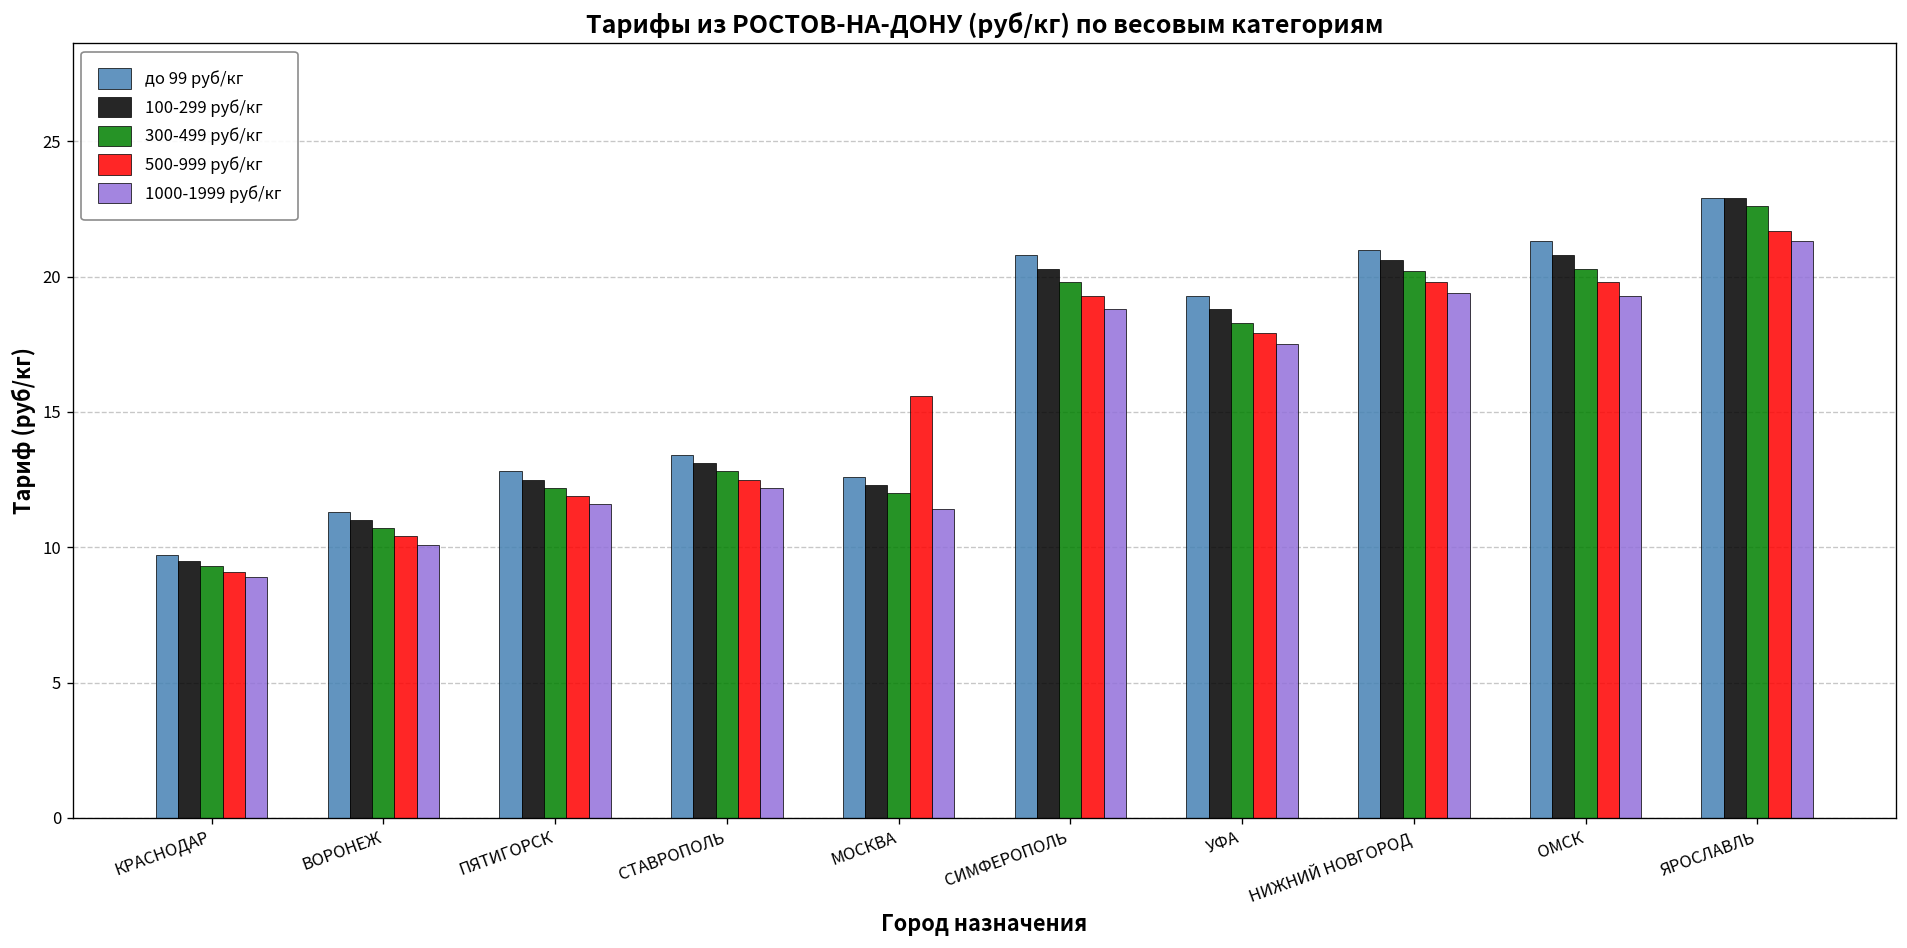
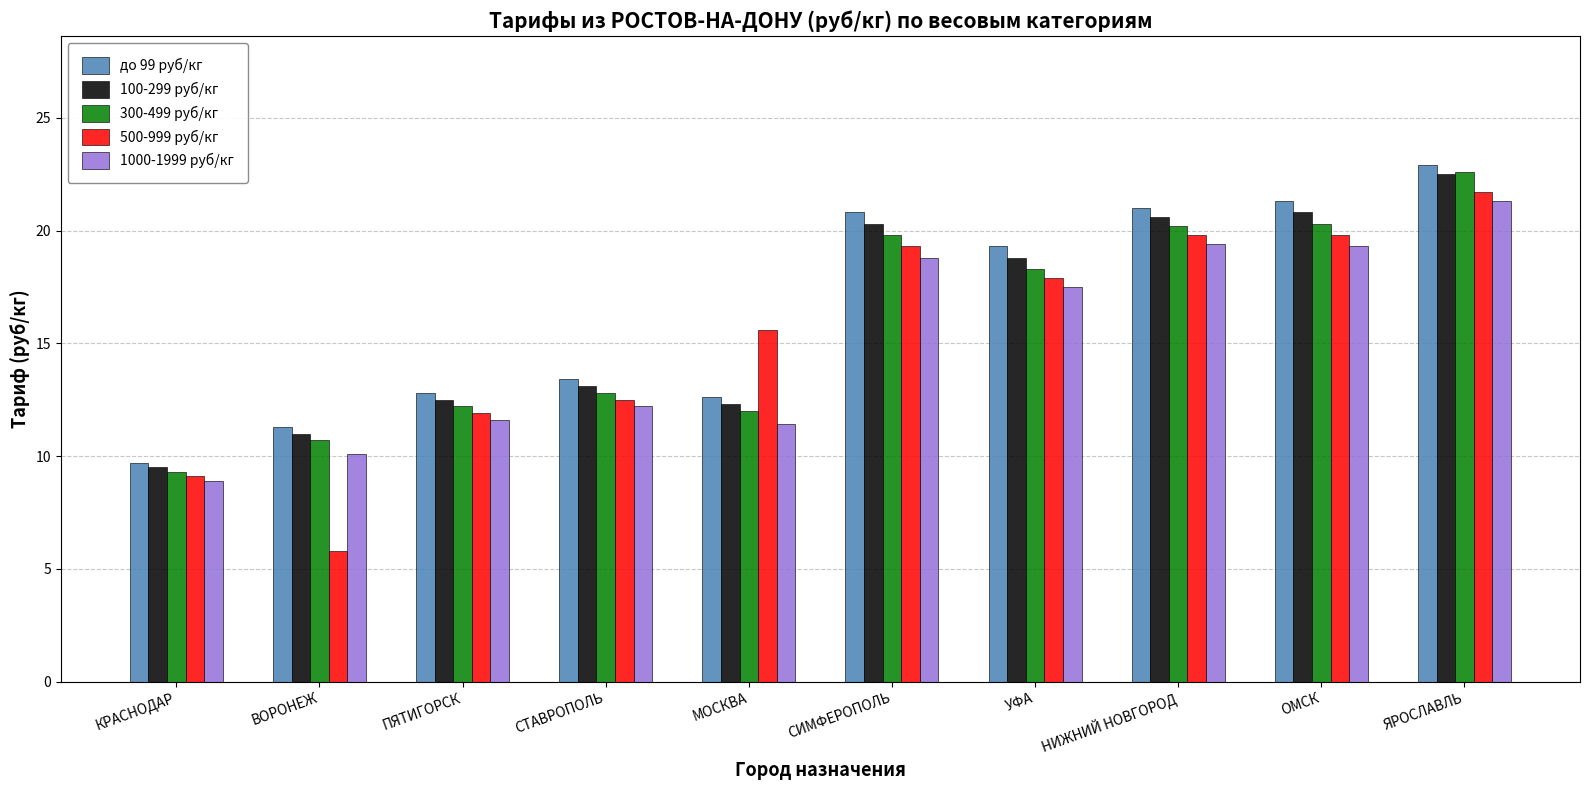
  {
    "до 99 руб/кг": {
      "КРАСНОДАР": 9.7,
      "ВОРОНЕЖ": 11.3,
      "ПЯТИГОРСК": 12.8,
      "СТАВРОПОЛЬ": 13.4,
      "МОСКВА": 12.6,
      "СИМФЕРОПОЛЬ": 20.8,
      "УФА": 19.3,
      "НИЖНИЙ НОВГОРОД": 21.0,
      "ОМСК": 21.3,
      "ЯРОСЛАВЛЬ": 22.9
    },
    "100-299 руб/кг": {
      "КРАСНОДАР": 9.5,
      "ВОРОНЕЖ": 11.0,
      "ПЯТИГОРСК": 12.5,
      "СТАВРОПОЛЬ": 13.1,
      "МОСКВА": 12.3,
      "СИМФЕРОПОЛЬ": 20.3,
      "УФА": 18.8,
      "НИЖНИЙ НОВГОРОД": 20.6,
      "ОМСК": 20.8,
-     "ЯРОСЛАВЛЬ": 22.9
+     "ЯРОСЛАВЛЬ": 22.5
    },
    "300-499 руб/кг": {
      "КРАСНОДАР": 9.3,
      "ВОРОНЕЖ": 10.7,
      "ПЯТИГОРСК": 12.2,
      "СТАВРОПОЛЬ": 12.8,
      "МОСКВА": 12.0,
      "СИМФЕРОПОЛЬ": 19.8,
      "УФА": 18.3,
      "НИЖНИЙ НОВГОРОД": 20.2,
      "ОМСК": 20.3,
      "ЯРОСЛАВЛЬ": 22.6
    },
    "500-999 руб/кг": {
      "КРАСНОДАР": 9.1,
-     "ВОРОНЕЖ": 10.4,
+     "ВОРОНЕЖ": 5.8,
      "ПЯТИГОРСК": 11.9,
      "СТАВРОПОЛЬ": 12.5,
      "МОСКВА": 15.6,
      "СИМФЕРОПОЛЬ": 19.3,
      "УФА": 17.9,
      "НИЖНИЙ НОВГОРОД": 19.8,
      "ОМСК": 19.8,
      "ЯРОСЛАВЛЬ": 21.7
    },
    "1000-1999 руб/кг": {
      "КРАСНОДАР": 8.9,
      "ВОРОНЕЖ": 10.1,
      "ПЯТИГОРСК": 11.6,
      "СТАВРОПОЛЬ": 12.2,
      "МОСКВА": 11.4,
      "СИМФЕРОПОЛЬ": 18.8,
      "УФА": 17.5,
      "НИЖНИЙ НОВГОРОД": 19.4,
      "ОМСК": 19.3,
      "ЯРОСЛАВЛЬ": 21.3
    }
  }
